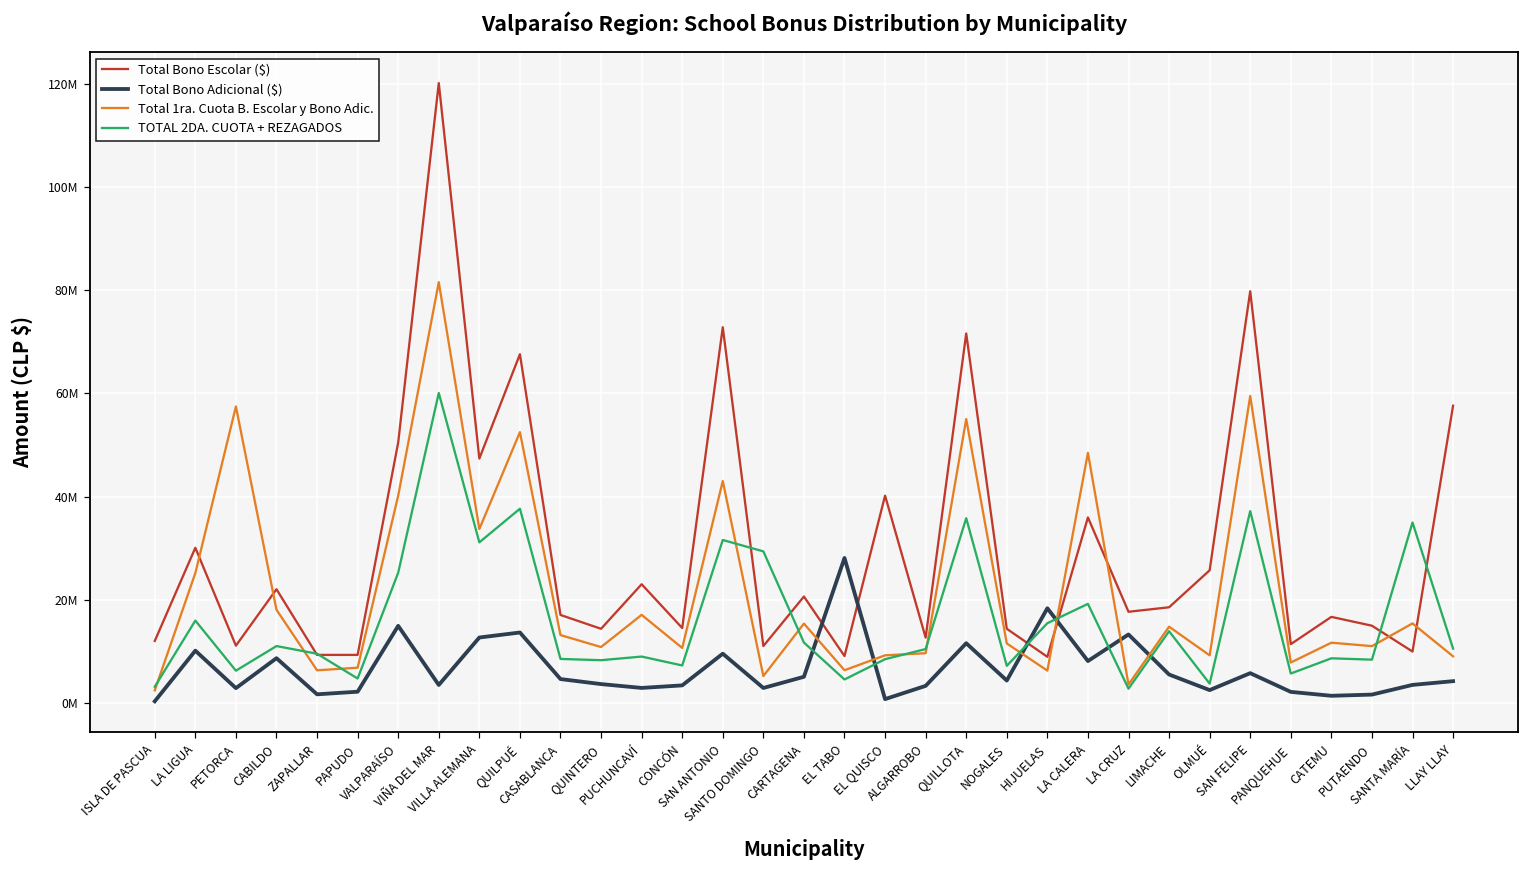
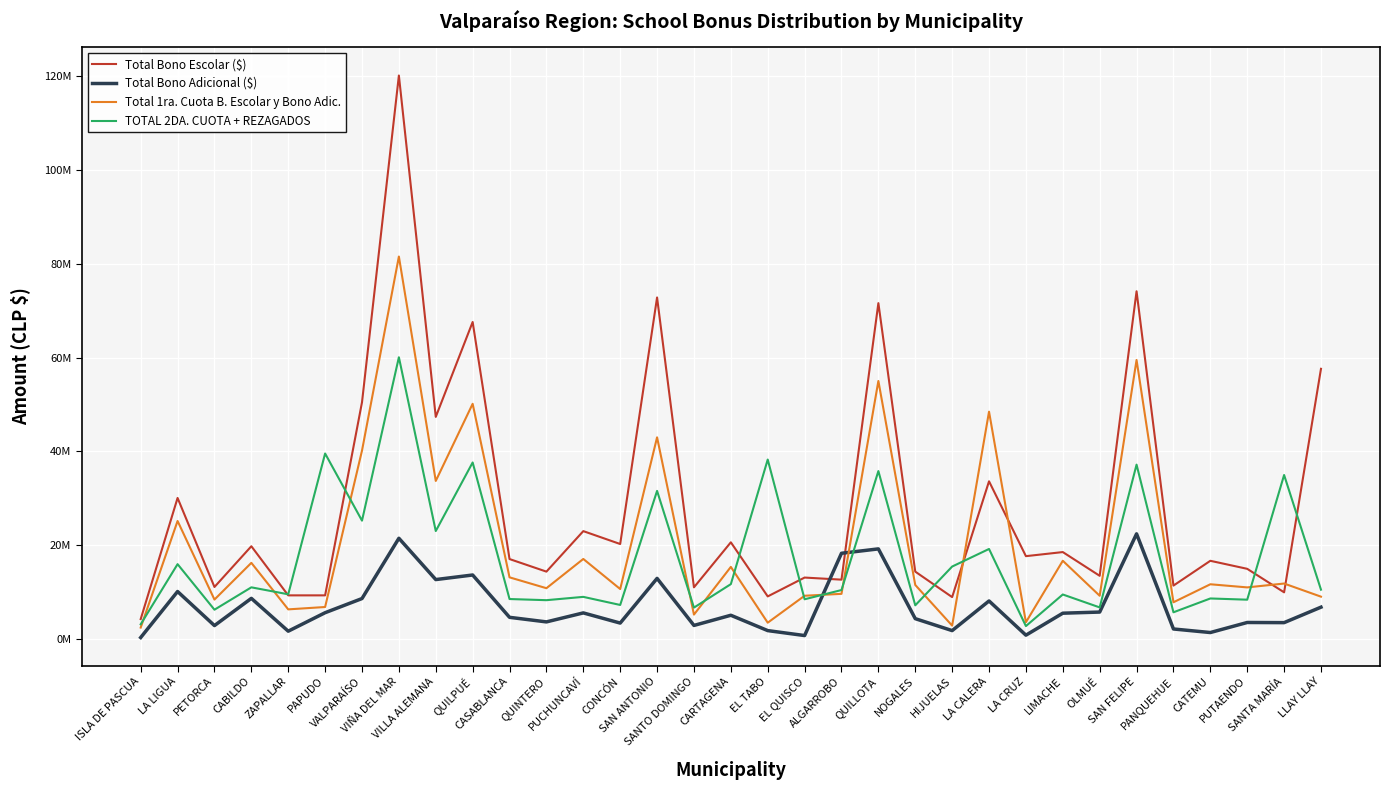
  {
    "Total Bono Escolar ($)": {
-     "ISLA DE PASCUA": 12000000,
+     "ISLA DE PASCUA": 4000000,
      "LA LIGUA": 30000000,
      "PETORCA": 11000000,
-     "CABILDO": 22000000,
+     "CABILDO": 20000000,
      "PAPUDO": 9000000,
      "VALPARAÍSO": 50000000,
      "VIÑA DEL MAR": 120000000,
      "VILLA ALEMANA": 47000000,
      "QUILPUÉ": 68000000,
      "CASABLANCA": 17000000,
      "QUINTERO": 14000000,
      "PUCHUNCAVÍ": 23000000,
-     "CONCÓN": 15000000,
+     "CONCÓN": 20000000,
      "SAN ANTONIO": 73000000,
      "SANTO DOMINGO": 11000000,
      "CARTAGENA": 21000000,
      "EL TABO": 9000000,
-     "EL QUISCO": 40000000,
+     "EL QUISCO": 13000000,
      "ALGARROBO": 13000000,
      "QUILLOTA": 72000000,
      "NOGALES": 14000000,
      "HIJUELAS": 9000000,
-     "LA CALERA": 36000000,
+     "LA CALERA": 34000000,
      "LA CRUZ": 18000000,
      "LIMACHE": 19000000,
-     "OLMUÉ": 26000000,
-     "SAN FELIPE": 80000000,
+     "OLMUÉ": 13000000,
+     "SAN FELIPE": 74000000,
      "PANQUEHUE": 11000000,
      "CATEMU": 17000000,
      "PUTAENDO": 15000000,
      "SANTA MARÍA": 10000000,
      "LLAY LLAY": 58000000
    },
    "Total Bono Adicional ($)": {
      "ISLA DE PASCUA": 0,
      "LA LIGUA": 10000000,
      "PETORCA": 3000000,
      "CABILDO": 9000000,
      "ZAPALLAR": 2000000,
-     "PAPUDO": 2000000,
-     "VALPARAÍSO": 15000000,
-     "VIÑA DEL MAR": 3000000,
+     "PAPUDO": 6000000,
+     "VALPARAÍSO": 9000000,
+     "VIÑA DEL MAR": 21000000,
      "VILLA ALEMANA": 13000000,
      "QUILPUÉ": 14000000,
      "CASABLANCA": 5000000,
      "QUINTERO": 4000000,
-     "PUCHUNCAVÍ": 3000000,
+     "PUCHUNCAVÍ": 6000000,
      "CONCÓN": 3000000,
-     "SAN ANTONIO": 10000000,
+     "SAN ANTONIO": 13000000,
      "SANTO DOMINGO": 3000000,
      "CARTAGENA": 5000000,
-     "EL TABO": 28000000,
+     "EL TABO": 2000000,
      "EL QUISCO": 1000000,
-     "ALGARROBO": 3000000,
-     "QUILLOTA": 12000000,
+     "ALGARROBO": 18000000,
+     "QUILLOTA": 19000000,
      "NOGALES": 4000000,
-     "HIJUELAS": 18000000,
+     "HIJUELAS": 2000000,
      "LA CALERA": 8000000,
-     "LA CRUZ": 13000000,
+     "LA CRUZ": 1000000,
      "LIMACHE": 6000000,
-     "OLMUÉ": 2000000,
-     "SAN FELIPE": 6000000,
+     "OLMUÉ": 6000000,
+     "SAN FELIPE": 22000000,
      "PANQUEHUE": 2000000,
      "CATEMU": 1000000,
-     "PUTAENDO": 2000000,
+     "PUTAENDO": 4000000,
      "SANTA MARÍA": 3000000,
-     "LLAY LLAY": 4000000
+     "LLAY LLAY": 7000000
    },
    "Total 1ra. Cuota B. Escolar y Bono Adic.": {
      "ISLA DE PASCUA": 2000000,
      "LA LIGUA": 25000000,
-     "PETORCA": 57000000,
-     "CABILDO": 18000000,
+     "PETORCA": 8000000,
+     "CABILDO": 16000000,
      "ZAPALLAR": 6000000,
      "PAPUDO": 7000000,
      "VALPARAÍSO": 40000000,
      "VIÑA DEL MAR": 82000000,
      "VILLA ALEMANA": 34000000,
-     "QUILPUÉ": 52000000,
+     "QUILPUÉ": 50000000,
      "CASABLANCA": 13000000,
      "QUINTERO": 11000000,
      "PUCHUNCAVÍ": 17000000,
      "CONCÓN": 11000000,
      "SAN ANTONIO": 43000000,
      "SANTO DOMINGO": 5000000,
      "CARTAGENA": 15000000,
-     "EL TABO": 6000000,
+     "EL TABO": 3000000,
      "EL QUISCO": 9000000,
      "ALGARROBO": 10000000,
      "QUILLOTA": 55000000,
      "NOGALES": 12000000,
-     "HIJUELAS": 6000000,
+     "HIJUELAS": 3000000,
      "LA CALERA": 48000000,
      "LA CRUZ": 4000000,
-     "LIMACHE": 15000000,
+     "LIMACHE": 17000000,
      "OLMUÉ": 9000000,
      "SAN FELIPE": 59000000,
      "PANQUEHUE": 8000000,
      "CATEMU": 12000000,
      "PUTAENDO": 11000000,
-     "SANTA MARÍA": 15000000,
+     "SANTA MARÍA": 12000000,
      "LLAY LLAY": 9000000
    },
    "TOTAL 2DA. CUOTA + REZAGADOS": {
      "ISLA DE PASCUA": 3000000,
      "LA LIGUA": 16000000,
      "PETORCA": 6000000,
      "CABILDO": 11000000,
-     "PAPUDO": 5000000,
+     "PAPUDO": 40000000,
      "VALPARAÍSO": 25000000,
      "VIÑA DEL MAR": 60000000,
-     "VILLA ALEMANA": 31000000,
+     "VILLA ALEMANA": 23000000,
      "QUILPUÉ": 38000000,
      "CASABLANCA": 9000000,
      "QUINTERO": 8000000,
      "PUCHUNCAVÍ": 9000000,
      "CONCÓN": 7000000,
      "SAN ANTONIO": 32000000,
-     "SANTO DOMINGO": 29000000,
+     "SANTO DOMINGO": 7000000,
      "CARTAGENA": 12000000,
-     "EL TABO": 5000000,
+     "EL TABO": 38000000,
      "EL QUISCO": 8000000,
      "ALGARROBO": 10000000,
      "QUILLOTA": 36000000,
      "NOGALES": 7000000,
      "HIJUELAS": 15000000,
      "LA CALERA": 19000000,
      "LA CRUZ": 3000000,
-     "LIMACHE": 14000000,
-     "OLMUÉ": 4000000,
+     "LIMACHE": 9000000,
+     "OLMUÉ": 7000000,
      "SAN FELIPE": 37000000,
      "PANQUEHUE": 6000000,
      "CATEMU": 9000000,
      "PUTAENDO": 8000000,
      "SANTA MARÍA": 35000000,
      "LLAY LLAY": 11000000
    }
  }
